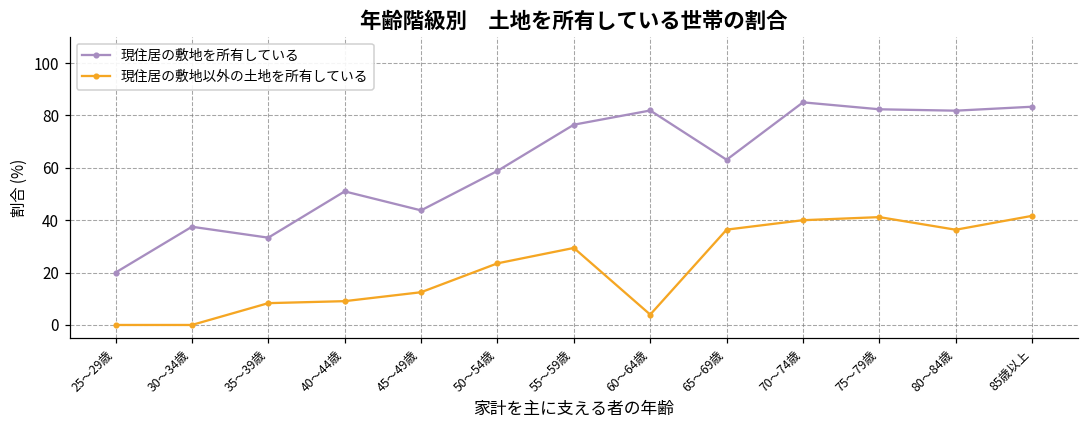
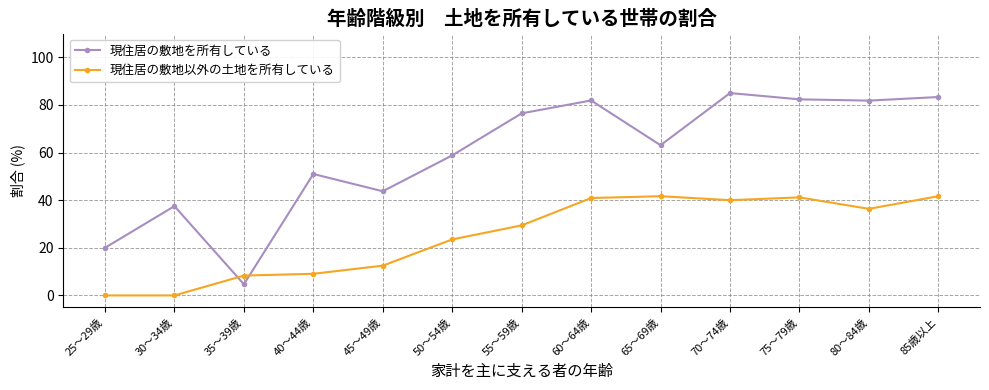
  {
    "現住居の敷地を所有している": {
      "25～29歳": 20,
      "30～34歳": 38,
-     "35～39歳": 33,
+     "35～39歳": 5,
      "40～44歳": 51,
      "45～49歳": 44,
      "50～54歳": 59,
      "55～59歳": 76,
      "60～64歳": 82,
      "65～69歳": 63,
      "70～74歳": 85,
      "75～79歳": 82,
      "80～84歳": 82,
      "85歳以上": 83
    },
    "現住居の敷地以外の土地を所有している": {
      "25～29歳": 0,
      "30～34歳": 0,
      "35～39歳": 8,
      "40～44歳": 9,
      "45～49歳": 13,
      "50～54歳": 24,
      "55～59歳": 29,
-     "60～64歳": 4,
-     "65～69歳": 36,
+     "60～64歳": 41,
+     "65～69歳": 42,
      "70～74歳": 40,
      "75～79歳": 41,
      "80～84歳": 36,
      "85歳以上": 42
    }
  }
